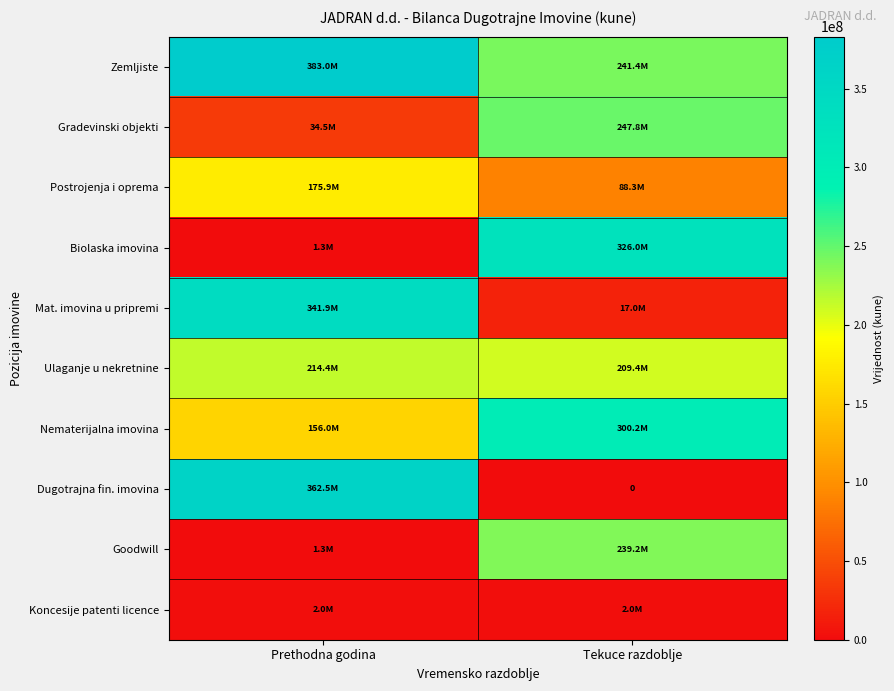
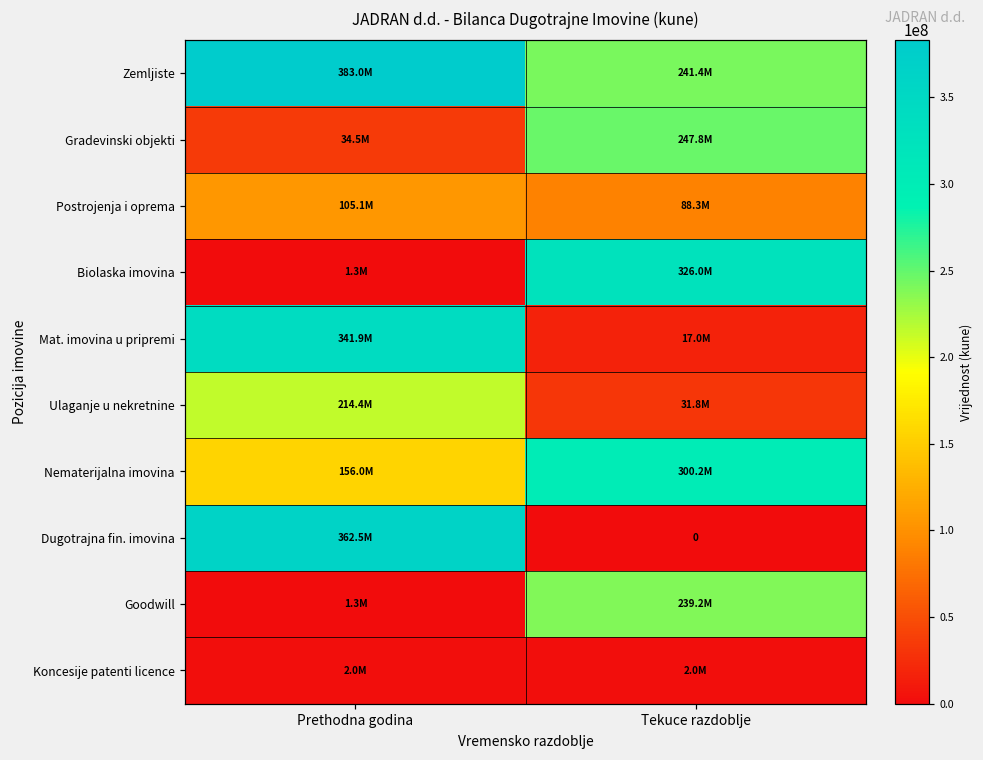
  {
    "Zemljiste": {
      "Prethodna godina": "383.0M",
      "Tekuce razdoblje": "241.4M"
    },
    "Gradevinski objekti": {
      "Prethodna godina": "34.5M",
      "Tekuce razdoblje": "247.8M"
    },
    "Postrojenja i oprema": {
-     "Prethodna godina": "175.9M",
+     "Prethodna godina": "105.1M",
      "Tekuce razdoblje": "88.3M"
    },
    "Biolaska imovina": {
      "Prethodna godina": "1.3M",
      "Tekuce razdoblje": "326.0M"
    },
    "Mat. imovina u pripremi": {
      "Prethodna godina": "341.9M",
      "Tekuce razdoblje": "17.0M"
    },
    "Ulaganje u nekretnine": {
      "Prethodna godina": "214.4M",
-     "Tekuce razdoblje": "209.4M"
+     "Tekuce razdoblje": "31.8M"
    },
    "Nematerijalna imovina": {
      "Prethodna godina": "156.0M",
      "Tekuce razdoblje": "300.2M"
    },
    "Dugotrajna fin. imovina": {
      "Prethodna godina": "362.5M",
      "Tekuce razdoblje": "0"
    },
    "Goodwill": {
      "Prethodna godina": "1.3M",
      "Tekuce razdoblje": "239.2M"
    },
    "Koncesije patenti licence": {
      "Prethodna godina": "2.0M",
      "Tekuce razdoblje": "2.0M"
    }
  }
